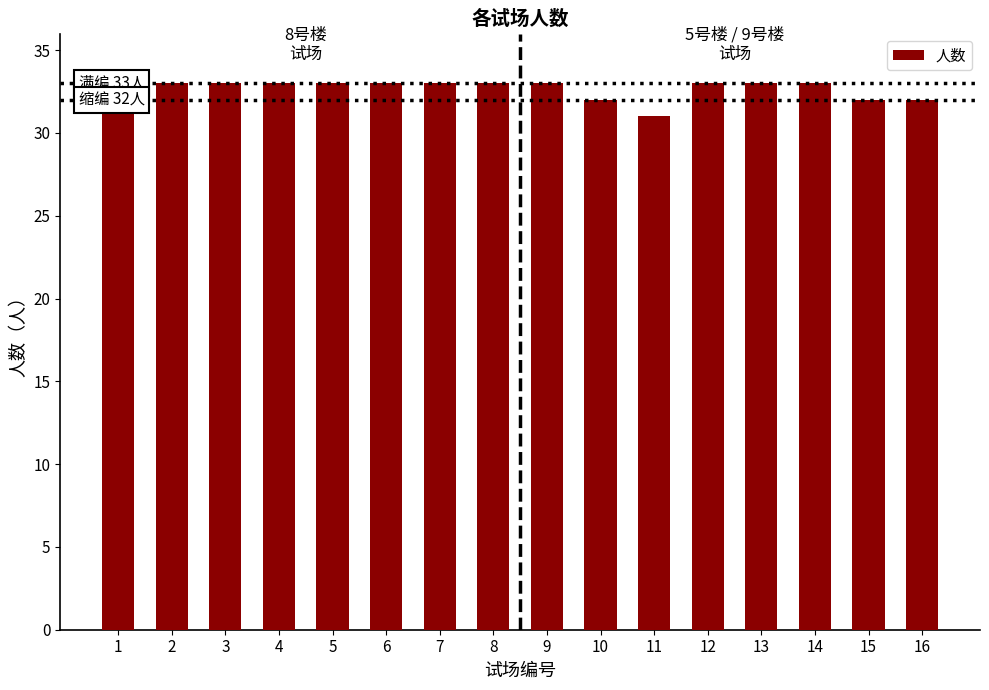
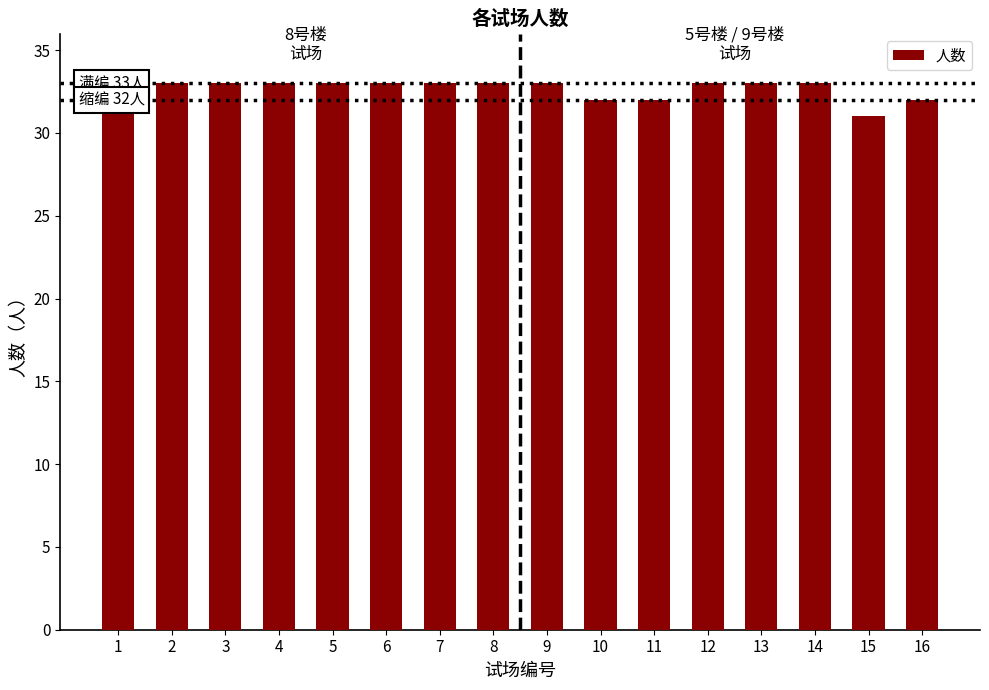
  {
    "2": 33,
    "3": 33,
    "6": 33,
    "7": 33,
    "8": 33,
    "9": 33,
    "10": 32,
-   "11": 31,
+   "11": 32,
    "14": 33,
-   "15": 32,
+   "15": 31,
    "16": 32
  }
